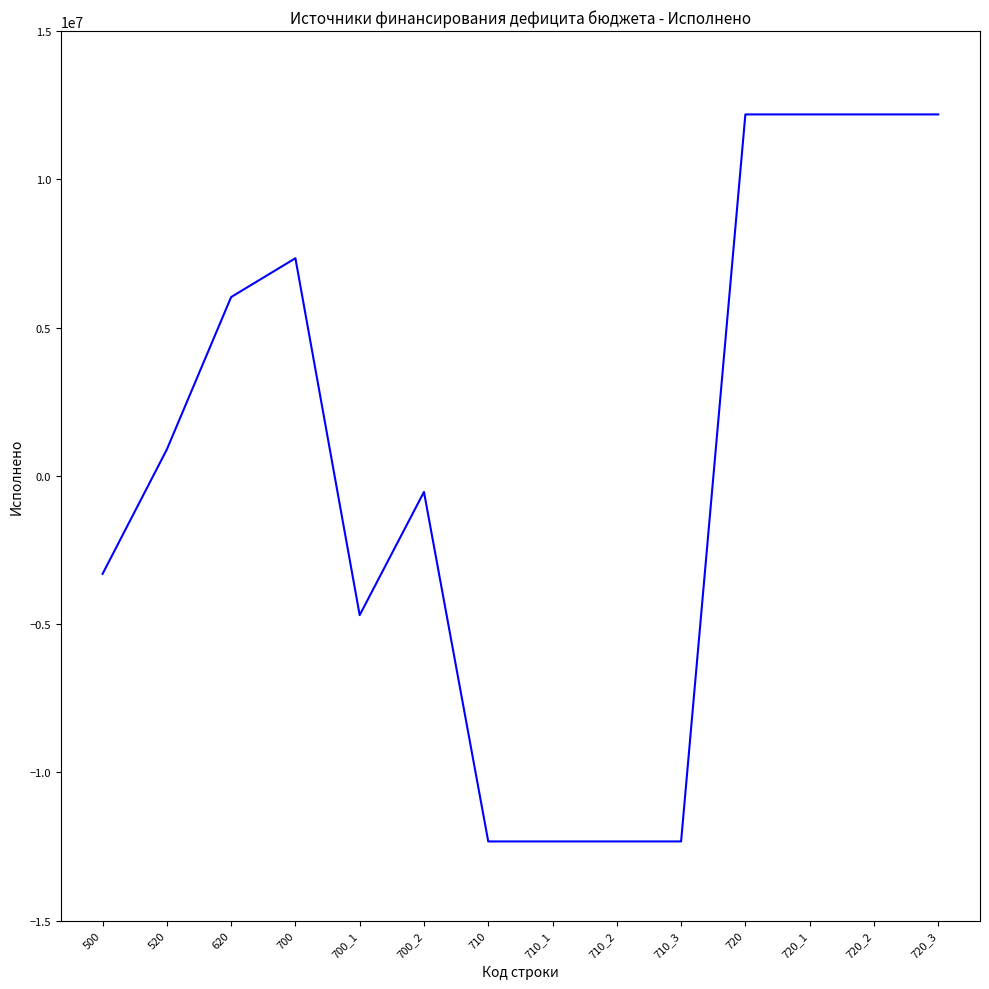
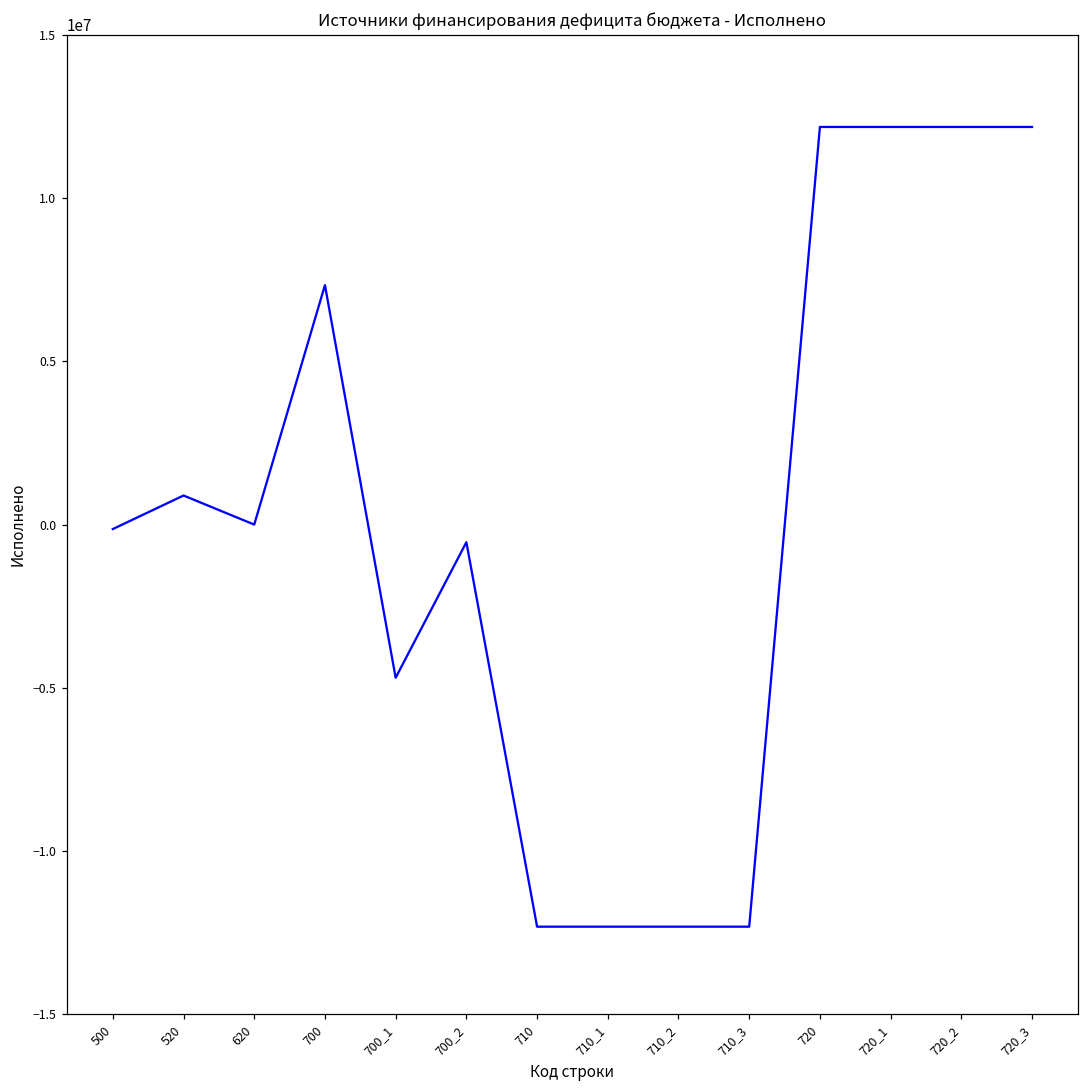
  {
-   "500": -3300000,
+   "500": -100000,
    "520": 900000,
-   "620": 6000000,
+   "620": 0,
    "700": 7300000,
    "700_1": -4700000,
    "700_2": -500000,
    "710": -12300000,
    "710_1": -12300000,
    "710_2": -12300000,
    "710_3": -12300000,
    "720": 12200000,
    "720_1": 12200000,
    "720_2": 12200000,
    "720_3": 12200000
  }
